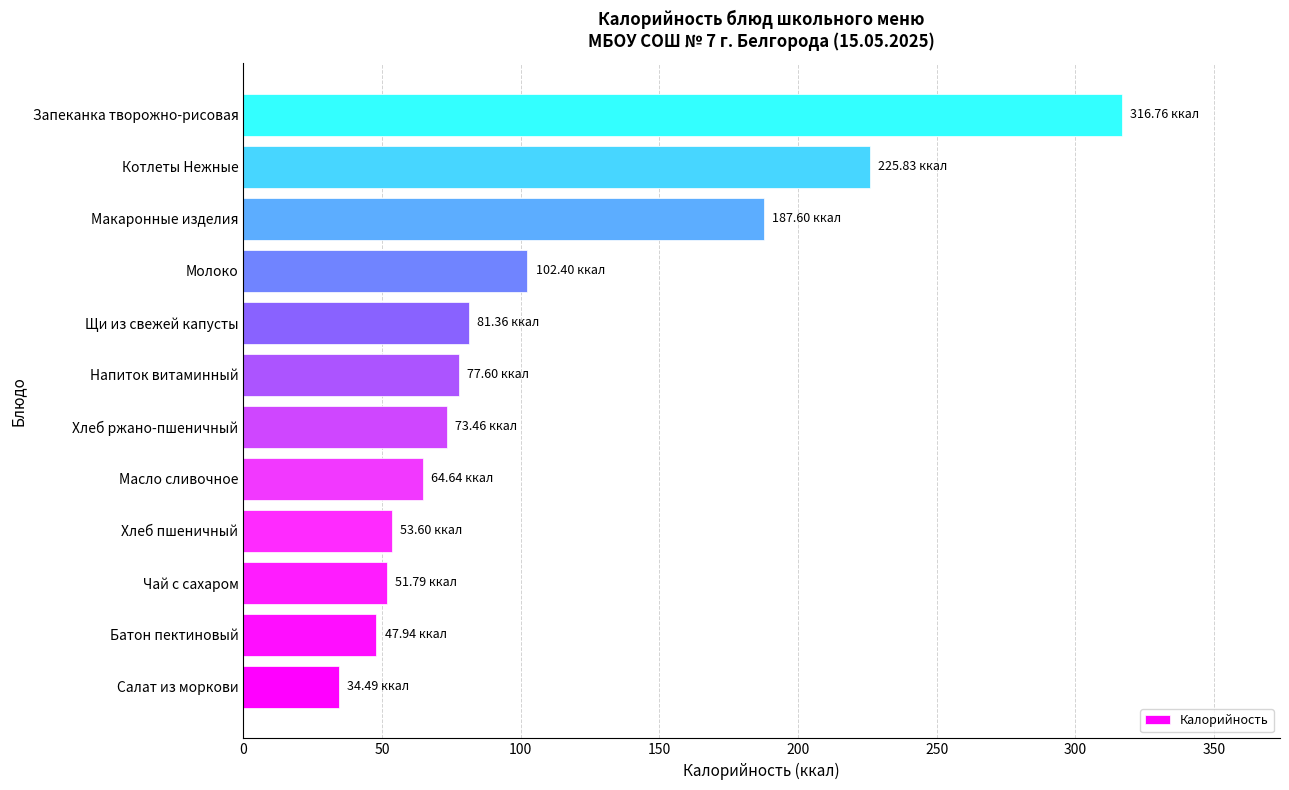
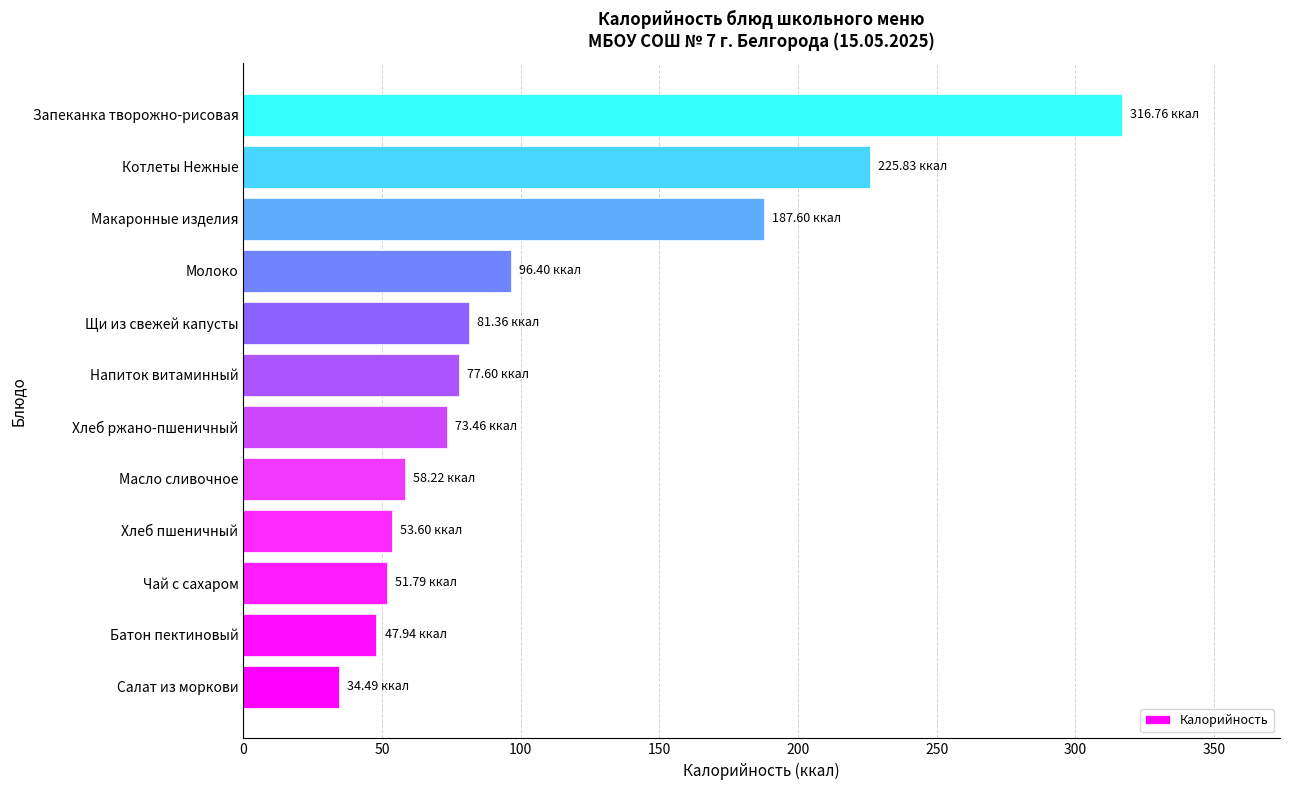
  {
    "Запеканка творожно-рисовая": 316.76,
    "Котлеты Нежные": 225.83,
    "Макаронные изделия": 187.60,
-   "Молоко": 102.40,
+   "Молоко": 96.40,
    "Щи из свежей капусты": 81.36,
    "Напиток витаминный": 77.60,
    "Хлеб ржано-пшеничный": 73.46,
-   "Масло сливочное": 64.64,
+   "Масло сливочное": 58.22,
    "Хлеб пшеничный": 53.60,
    "Чай с сахаром": 51.79,
    "Батон пектиновый": 47.94,
    "Салат из моркови": 34.49
  }
